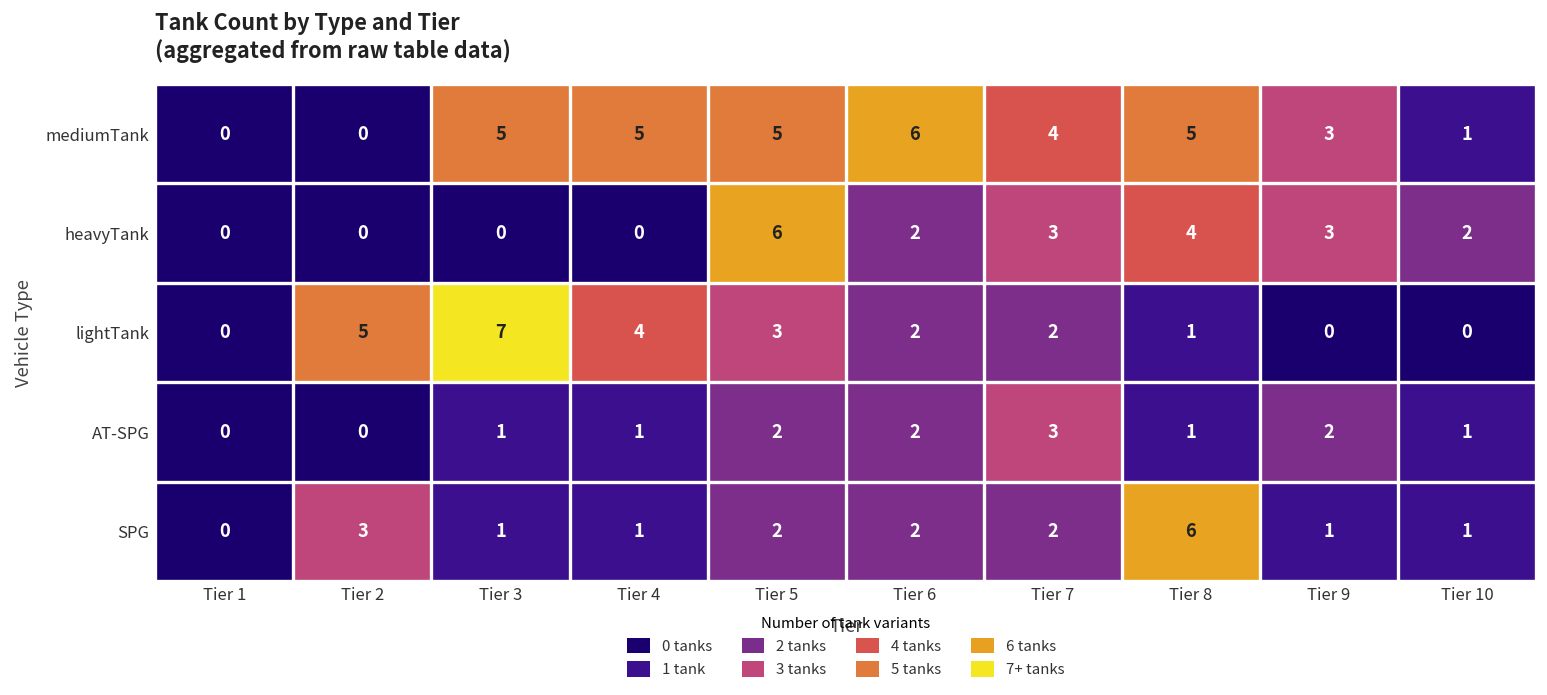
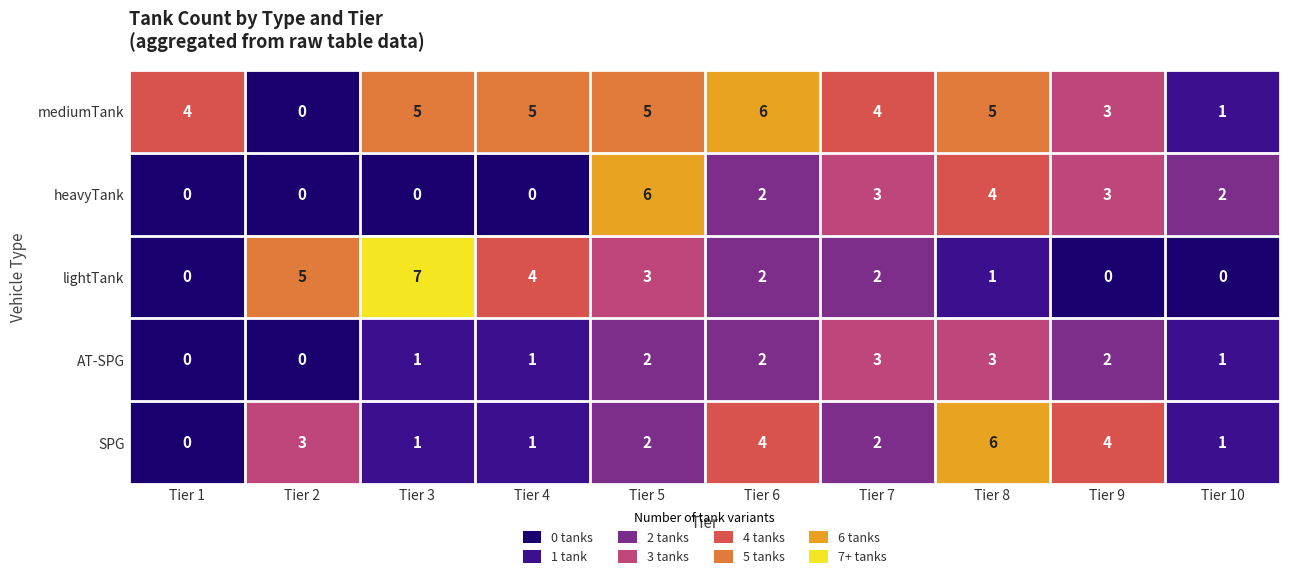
  {
    "mediumTank": {
-     "Tier 1": 0,
+     "Tier 1": 4,
      "Tier 2": 0,
      "Tier 3": 5,
      "Tier 4": 5,
      "Tier 5": 5,
      "Tier 6": 6,
      "Tier 7": 4,
      "Tier 8": 5,
      "Tier 9": 3,
      "Tier 10": 1
    },
    "heavyTank": {
      "Tier 1": 0,
      "Tier 2": 0,
      "Tier 3": 0,
      "Tier 4": 0,
      "Tier 5": 6,
      "Tier 6": 2,
      "Tier 7": 3,
      "Tier 8": 4,
      "Tier 9": 3,
      "Tier 10": 2
    },
    "lightTank": {
      "Tier 1": 0,
      "Tier 2": 5,
      "Tier 3": 7,
      "Tier 4": 4,
      "Tier 5": 3,
      "Tier 6": 2,
      "Tier 7": 2,
      "Tier 8": 1,
      "Tier 9": 0,
      "Tier 10": 0
    },
    "AT-SPG": {
      "Tier 1": 0,
      "Tier 2": 0,
      "Tier 3": 1,
      "Tier 4": 1,
      "Tier 5": 2,
      "Tier 6": 2,
      "Tier 7": 3,
-     "Tier 8": 1,
+     "Tier 8": 3,
      "Tier 9": 2,
      "Tier 10": 1
    },
    "SPG": {
      "Tier 1": 0,
      "Tier 2": 3,
      "Tier 3": 1,
      "Tier 4": 1,
      "Tier 5": 2,
-     "Tier 6": 2,
+     "Tier 6": 4,
      "Tier 7": 2,
      "Tier 8": 6,
-     "Tier 9": 1,
+     "Tier 9": 4,
      "Tier 10": 1
    }
  }
